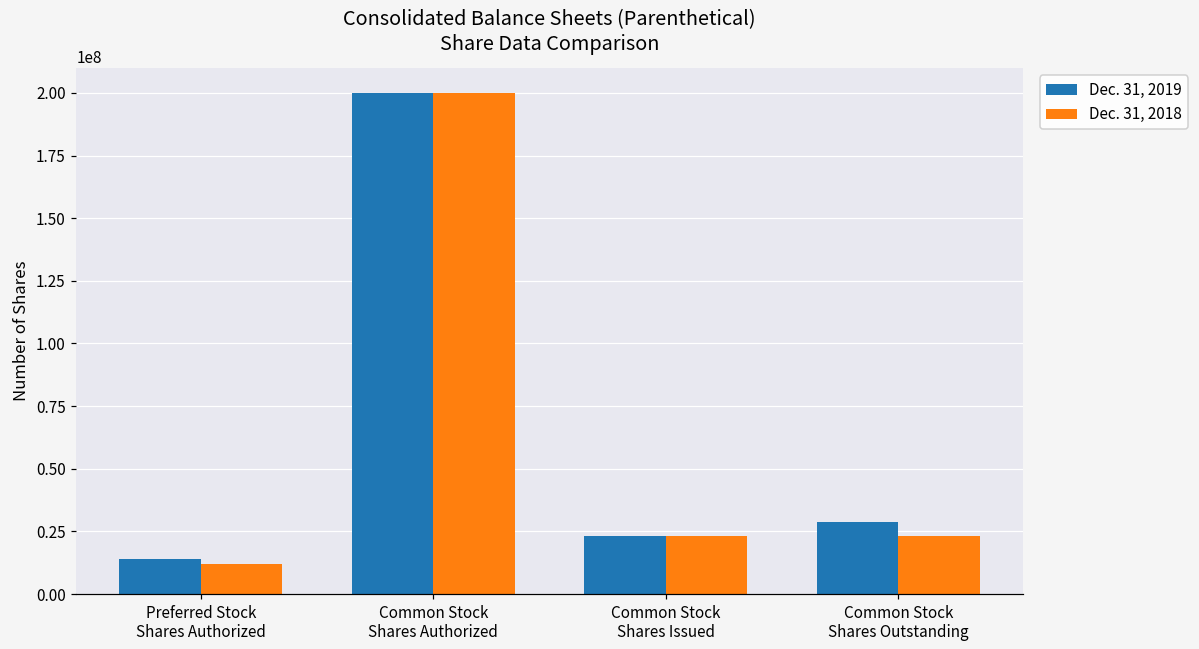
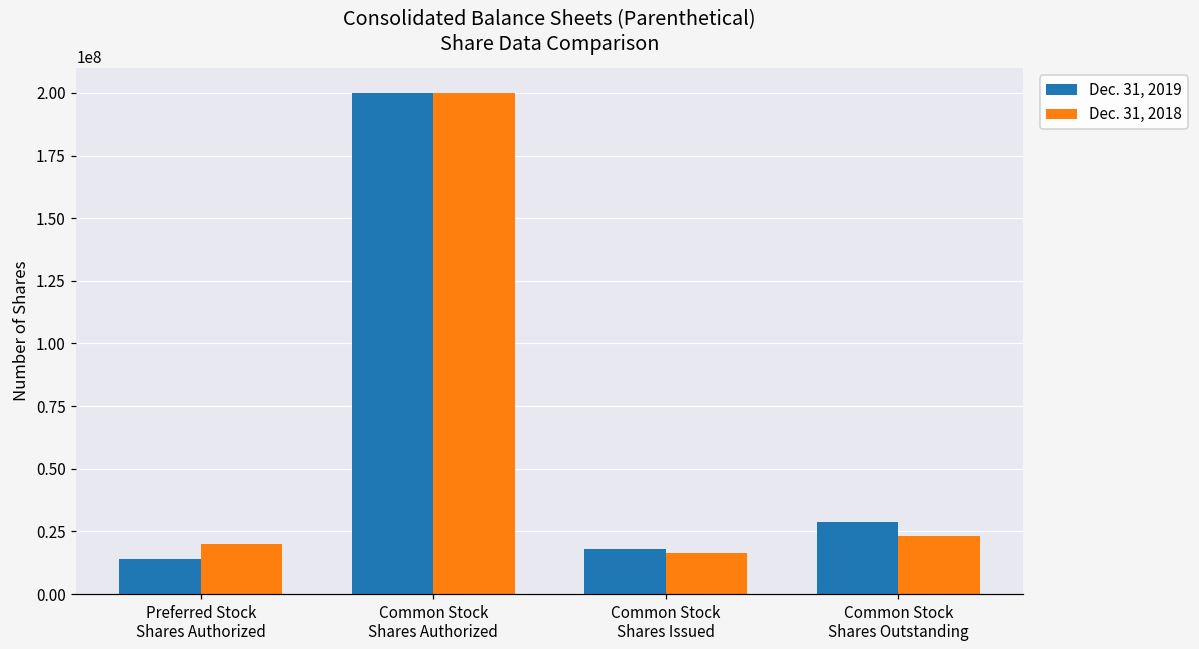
  {
    "Dec. 31, 2019": {
      "Preferred Stock Shares Authorized": 14000000,
      "Common Stock Shares Authorized": 200000000,
-     "Common Stock Shares Issued": 23000000,
+     "Common Stock Shares Issued": 18000000,
      "Common Stock Shares Outstanding": 29000000
    },
    "Dec. 31, 2018": {
-     "Preferred Stock Shares Authorized": 12000000,
+     "Preferred Stock Shares Authorized": 20000000,
      "Common Stock Shares Authorized": 200000000,
-     "Common Stock Shares Issued": 23000000,
+     "Common Stock Shares Issued": 17000000,
      "Common Stock Shares Outstanding": 23000000
    }
  }
